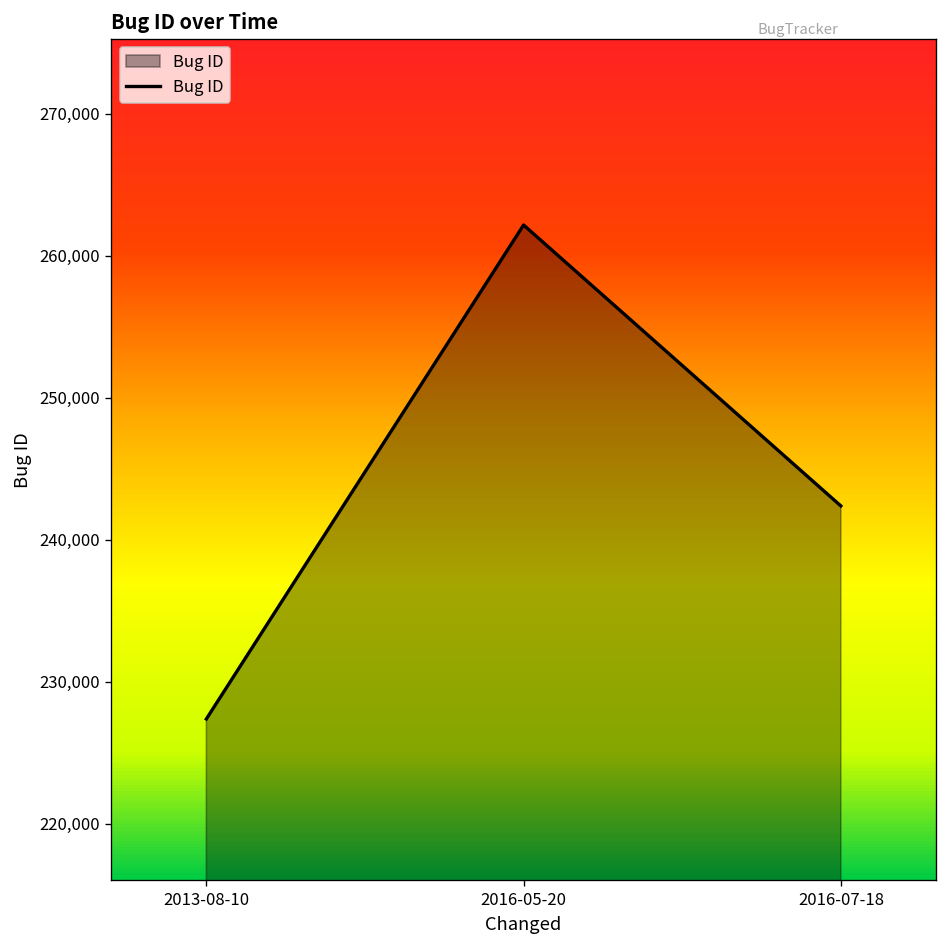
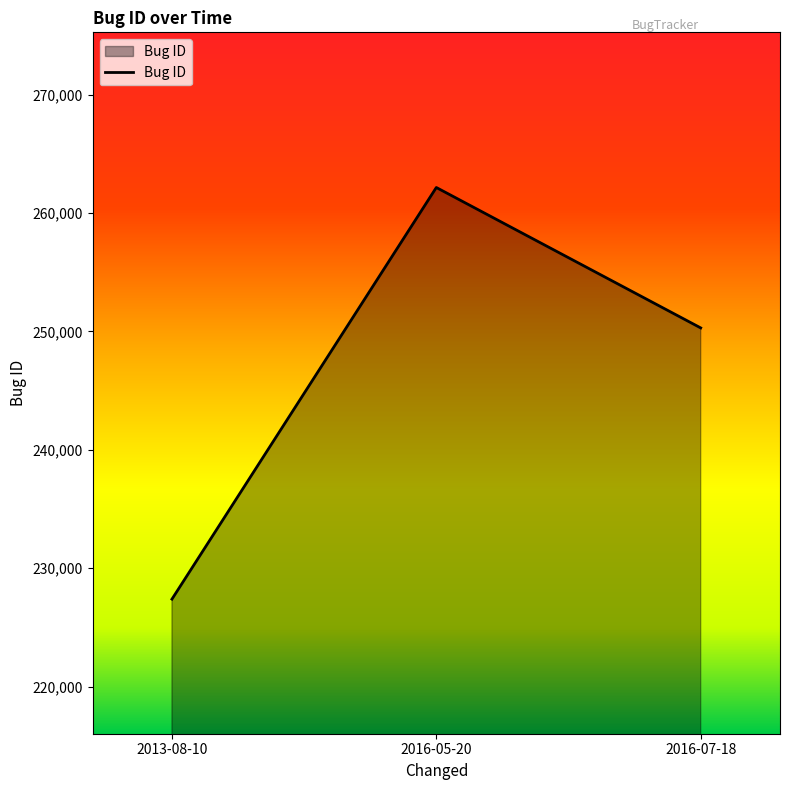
  {
    "2013-08-10": "227,400",
    "2016-05-20": "262,200",
-   "2016-07-18": "242,400"
+   "2016-07-18": "250,300"
  }
